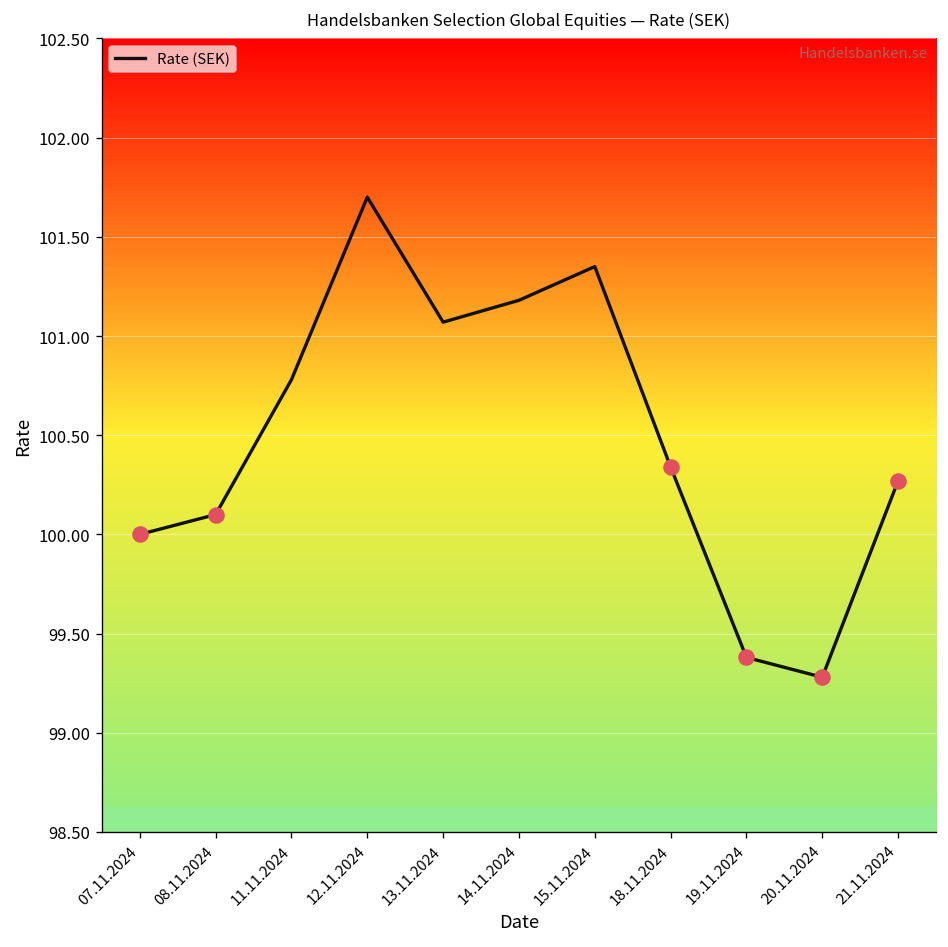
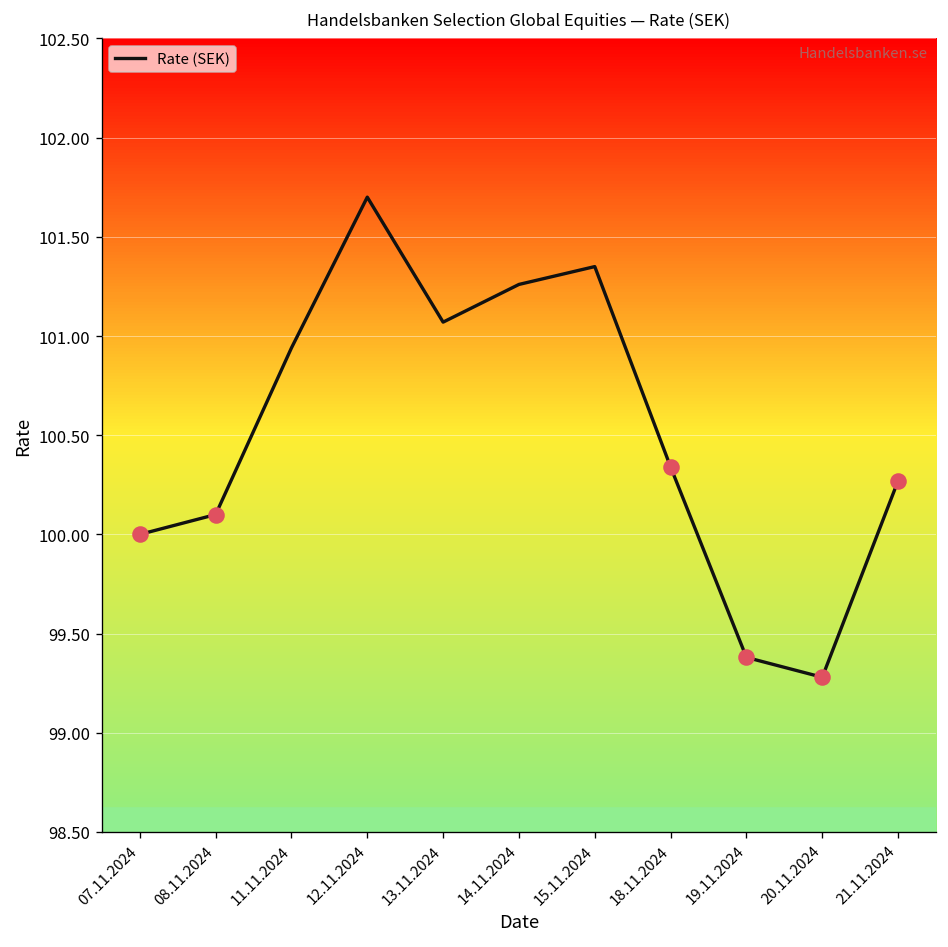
  {
    "Rate (SEK)": {
-     "11.11.2024": 100.78,
+     "11.11.2024": 100.94,
      "12.11.2024": 101.70,
      "13.11.2024": 101.07,
-     "14.11.2024": 101.18,
+     "14.11.2024": 101.26,
      "15.11.2024": 101.35
    }
  }
